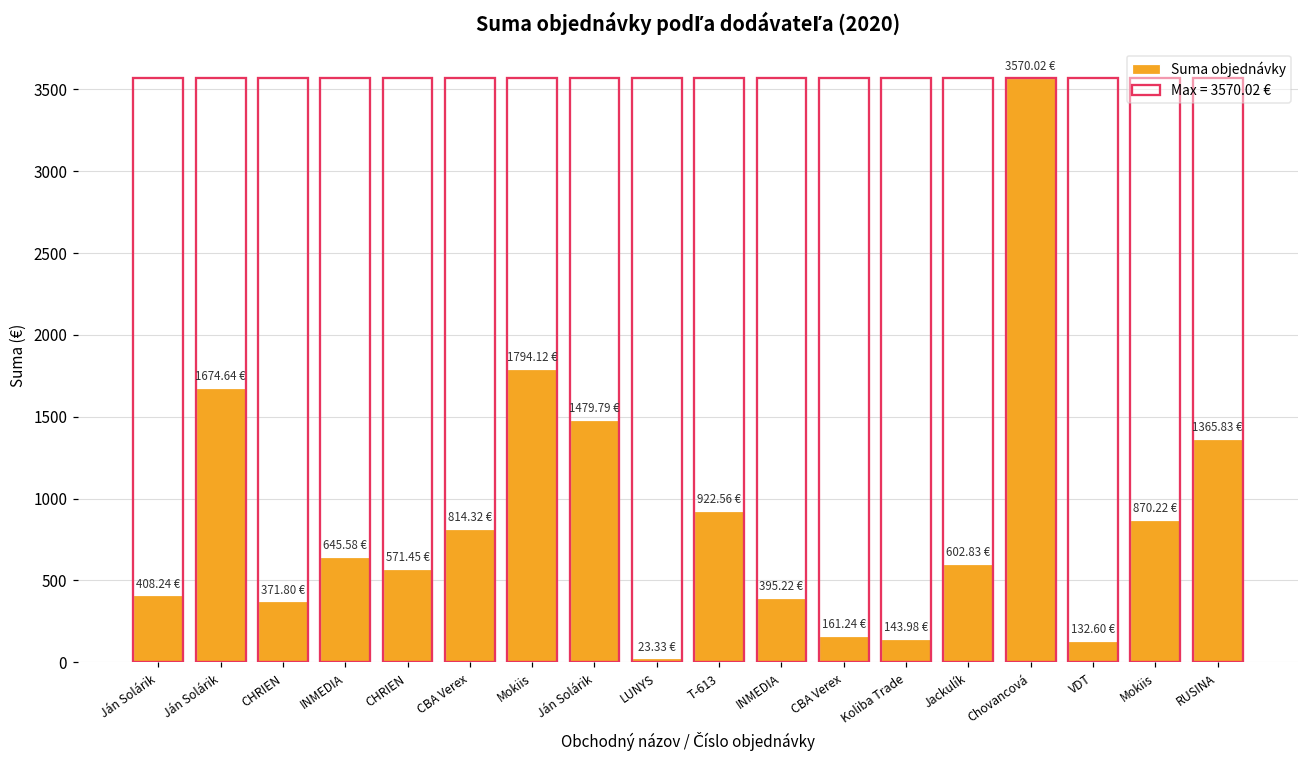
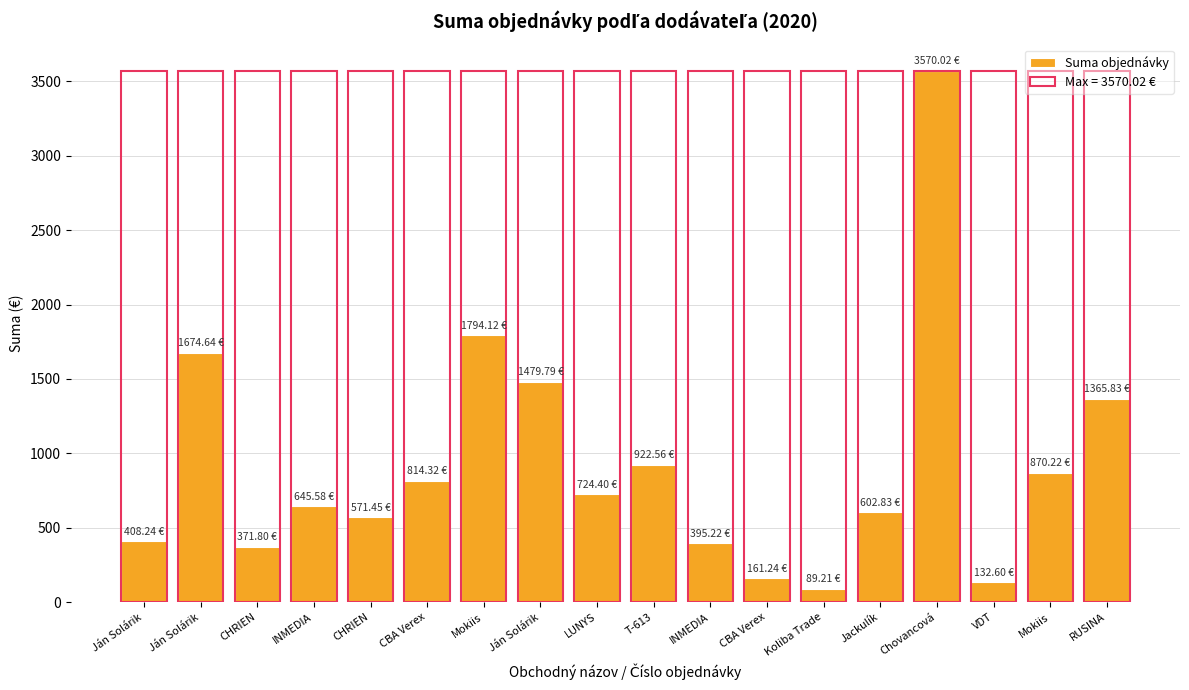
  {
    "Suma objednávky": {
-     "LUNYS": 23.33,
-     "Koliba Trade": 143.98,
+     "LUNYS": 724.40,
+     "Koliba Trade": 89.21,
      "Chovancová": 3570.02
    },
    "Max = 3570.02 €": {
      "Chovancová": 3570.02
    }
  }
